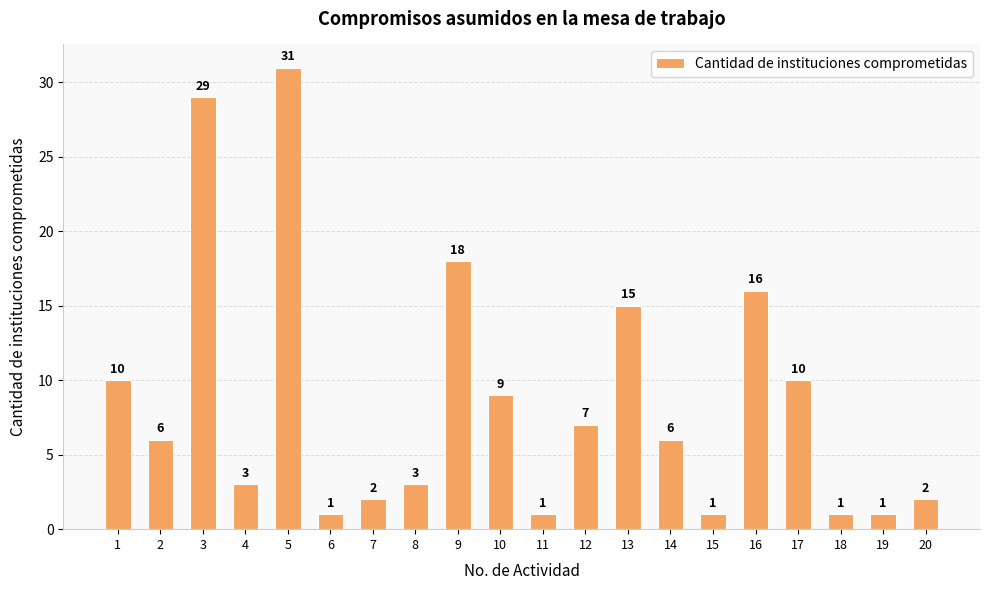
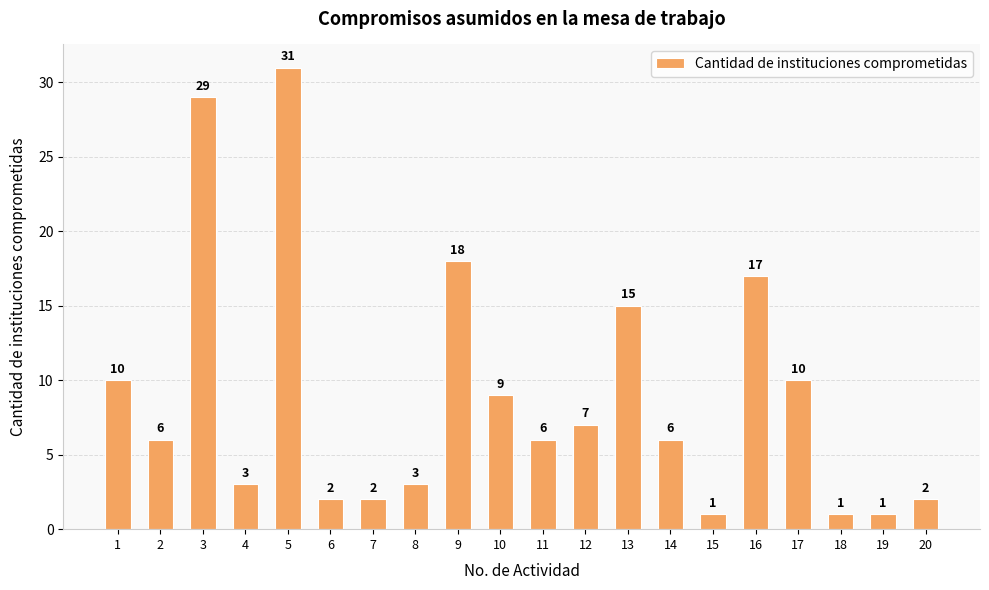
  {
    "1": 10,
    "2": 6,
    "3": 29,
    "4": 3,
    "5": 31,
-   "6": 1,
+   "6": 2,
    "7": 2,
    "8": 3,
    "9": 18,
    "10": 9,
-   "11": 1,
+   "11": 6,
    "12": 7,
    "13": 15,
    "14": 6,
    "15": 1,
-   "16": 16,
+   "16": 17,
    "17": 10,
    "18": 1,
    "19": 1,
    "20": 2
  }
